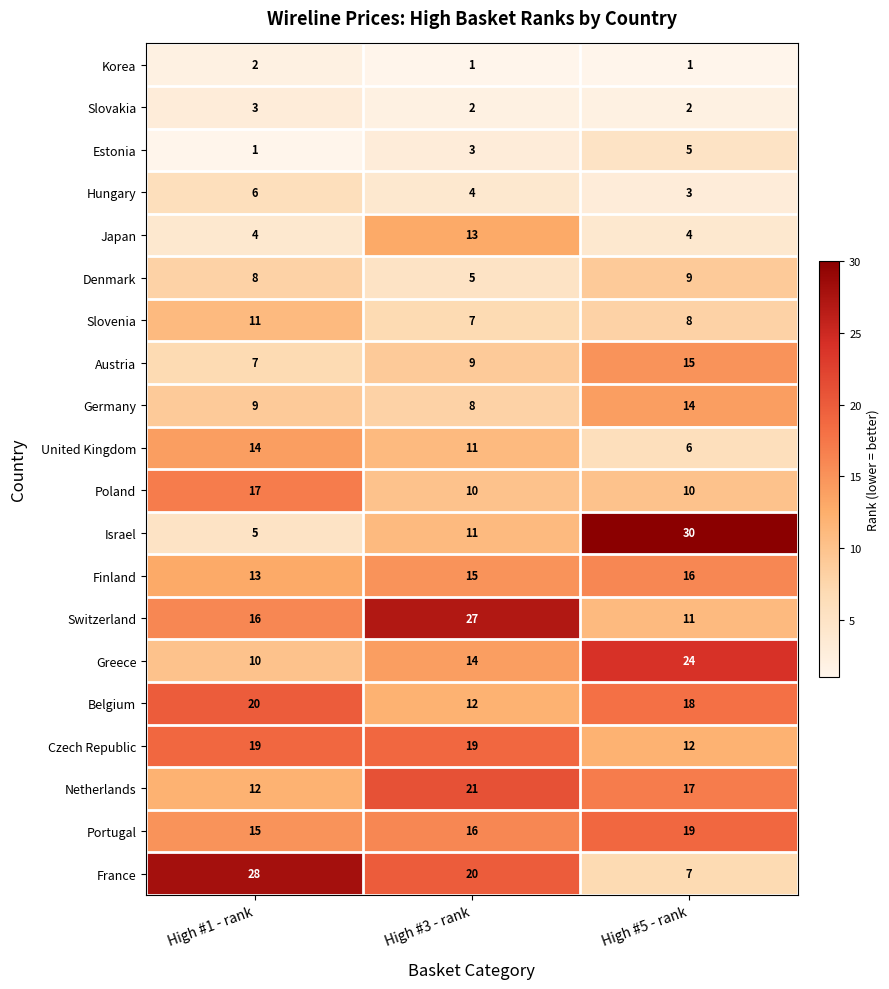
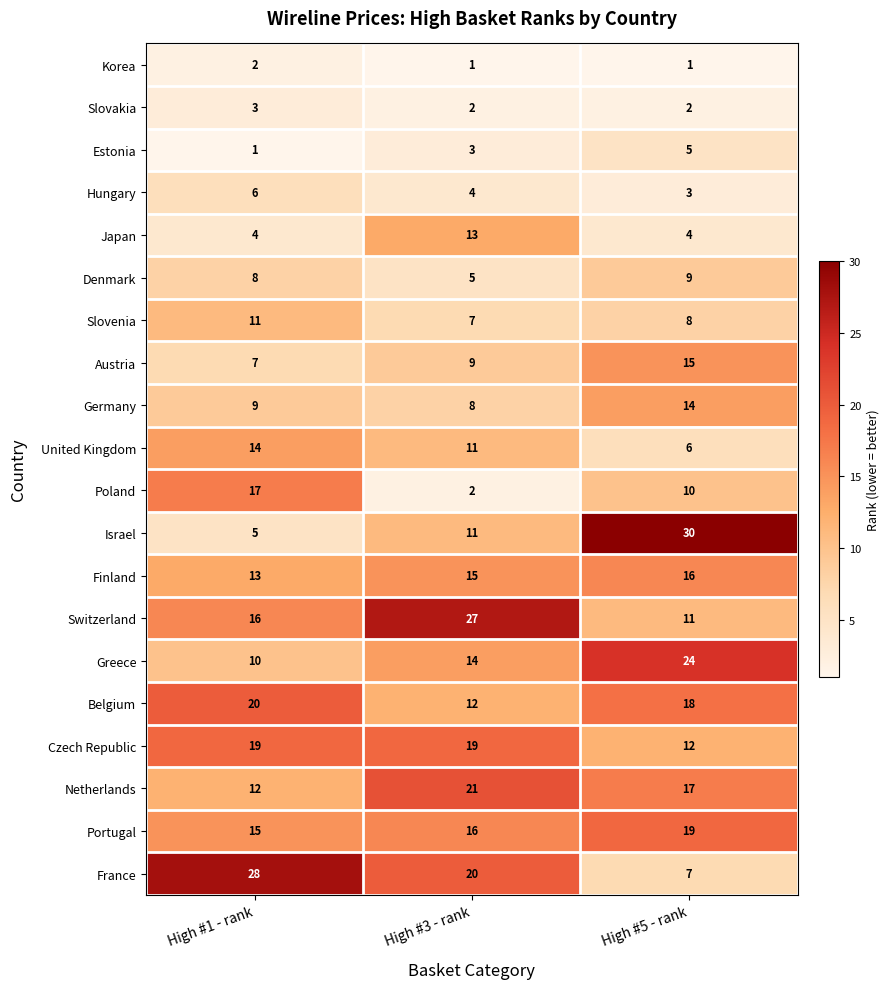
  {
    "Korea": {
      "High #1 - rank": 2,
      "High #3 - rank": 1,
      "High #5 - rank": 1
    },
    "Slovakia": {
      "High #1 - rank": 3,
      "High #3 - rank": 2,
      "High #5 - rank": 2
    },
    "Estonia": {
      "High #1 - rank": 1,
      "High #3 - rank": 3,
      "High #5 - rank": 5
    },
    "Hungary": {
      "High #1 - rank": 6,
      "High #3 - rank": 4,
      "High #5 - rank": 3
    },
    "Japan": {
      "High #1 - rank": 4,
      "High #3 - rank": 13,
      "High #5 - rank": 4
    },
    "Denmark": {
      "High #1 - rank": 8,
      "High #3 - rank": 5,
      "High #5 - rank": 9
    },
    "Slovenia": {
      "High #1 - rank": 11,
      "High #3 - rank": 7,
      "High #5 - rank": 8
    },
    "Austria": {
      "High #1 - rank": 7,
      "High #3 - rank": 9,
      "High #5 - rank": 15
    },
    "Germany": {
      "High #1 - rank": 9,
      "High #3 - rank": 8,
      "High #5 - rank": 14
    },
    "United Kingdom": {
      "High #1 - rank": 14,
      "High #3 - rank": 11,
      "High #5 - rank": 6
    },
    "Poland": {
      "High #1 - rank": 17,
-     "High #3 - rank": 10,
+     "High #3 - rank": 2,
      "High #5 - rank": 10
    },
    "Israel": {
      "High #1 - rank": 5,
      "High #3 - rank": 11,
      "High #5 - rank": 30
    },
    "Finland": {
      "High #1 - rank": 13,
      "High #3 - rank": 15,
      "High #5 - rank": 16
    },
    "Switzerland": {
      "High #1 - rank": 16,
      "High #3 - rank": 27,
      "High #5 - rank": 11
    },
    "Greece": {
      "High #1 - rank": 10,
      "High #3 - rank": 14,
      "High #5 - rank": 24
    },
    "Belgium": {
      "High #1 - rank": 20,
      "High #3 - rank": 12,
      "High #5 - rank": 18
    },
    "Czech Republic": {
      "High #1 - rank": 19,
      "High #3 - rank": 19,
      "High #5 - rank": 12
    },
    "Netherlands": {
      "High #1 - rank": 12,
      "High #3 - rank": 21,
      "High #5 - rank": 17
    },
    "Portugal": {
      "High #1 - rank": 15,
      "High #3 - rank": 16,
      "High #5 - rank": 19
    },
    "France": {
      "High #1 - rank": 28,
      "High #3 - rank": 20,
      "High #5 - rank": 7
    }
  }
